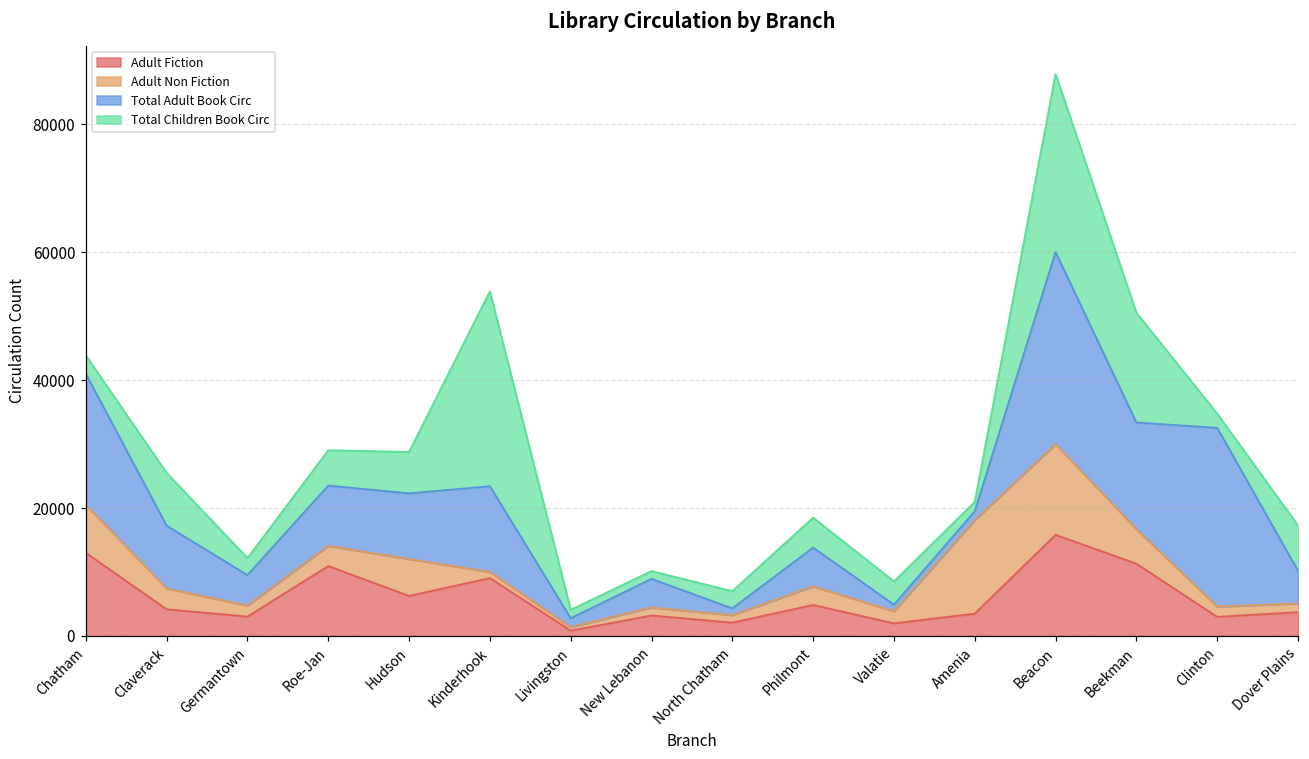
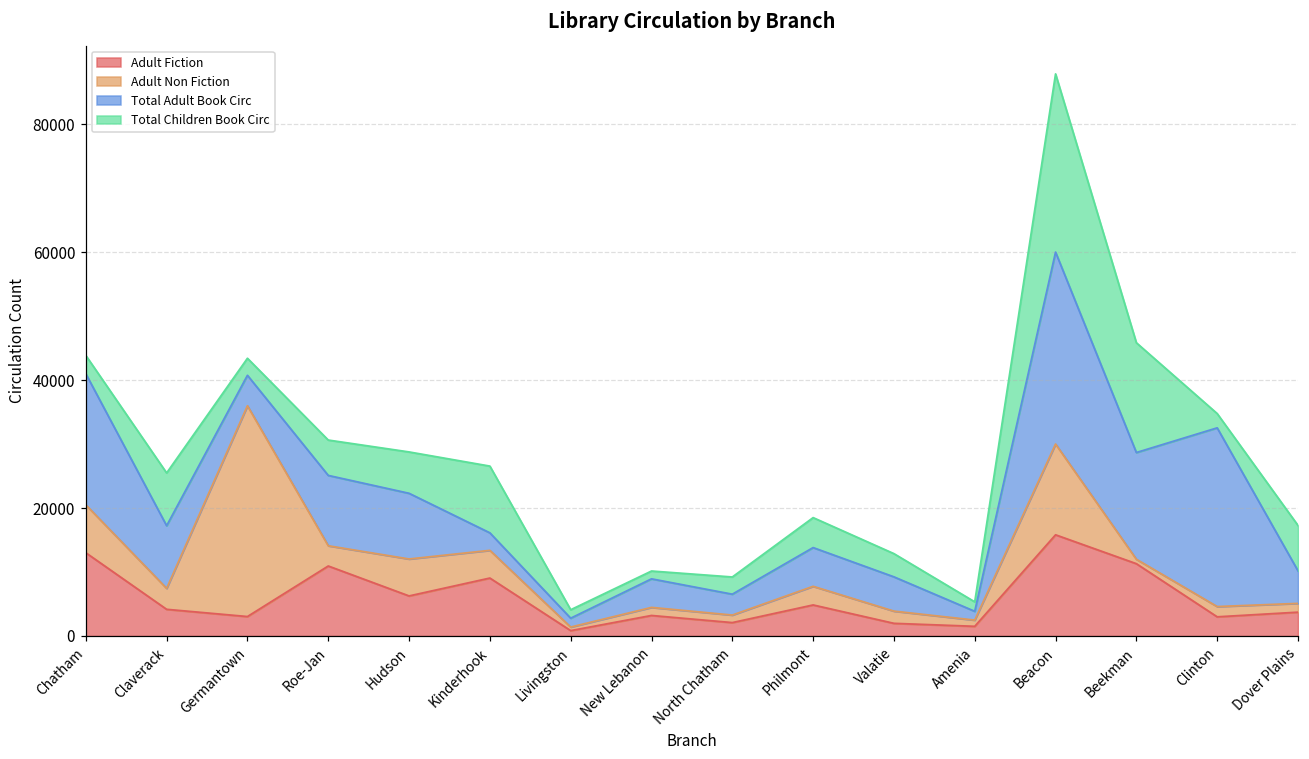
  {
    "Adult Fiction": {
      "Chatham": 13000,
      "Claverack": 4000,
      "Germantown": 3000,
      "Roe-Jan": 11000,
      "Hudson": 6000,
      "Kinderhook": 9000,
      "Livingston": 1000,
      "New Lebanon": 3000,
      "North Chatham": 2000,
      "Philmont": 5000,
      "Valatie": 2000,
-     "Amenia": 3000,
+     "Amenia": 2000,
      "Beacon": 16000,
      "Beekman": 11000,
      "Clinton": 3000,
      "Dover Plains": 4000
    },
    "Adult Non Fiction": {
      "Chatham": 7000,
      "Claverack": 3000,
-     "Germantown": 2000,
+     "Germantown": 33000,
      "Roe-Jan": 3000,
      "Hudson": 6000,
-     "Kinderhook": 1000,
+     "Kinderhook": 4000,
      "Livingston": 1000,
      "New Lebanon": 1000,
      "North Chatham": 1000,
      "Philmont": 3000,
      "Valatie": 2000,
-     "Amenia": 15000,
+     "Amenia": 1000,
      "Beacon": 14000,
-     "Beekman": 5000,
+     "Beekman": 1000,
      "Clinton": 2000,
      "Dover Plains": 1000
    },
    "Total Adult Book Circ": {
      "Chatham": 20000,
      "Claverack": 10000,
      "Germantown": 5000,
-     "Roe-Jan": 9000,
+     "Roe-Jan": 11000,
      "Hudson": 10000,
-     "Kinderhook": 13000,
+     "Kinderhook": 3000,
      "Livingston": 1000,
      "New Lebanon": 4000,
-     "North Chatham": 1000,
+     "North Chatham": 3000,
      "Philmont": 6000,
-     "Valatie": 1000,
+     "Valatie": 5000,
      "Amenia": 1000,
      "Beacon": 30000,
      "Beekman": 17000,
      "Clinton": 28000,
      "Dover Plains": 5000
    },
    "Total Children Book Circ": {
      "Chatham": 3000,
      "Claverack": 8000,
      "Germantown": 3000,
      "Roe-Jan": 6000,
      "Hudson": 6000,
-     "Kinderhook": 30000,
+     "Kinderhook": 10000,
      "Livingston": 1000,
      "New Lebanon": 1000,
      "North Chatham": 3000,
      "Philmont": 5000,
      "Valatie": 4000,
      "Amenia": 1000,
      "Beacon": 28000,
      "Beekman": 17000,
      "Clinton": 2000,
      "Dover Plains": 7000
    }
  }
